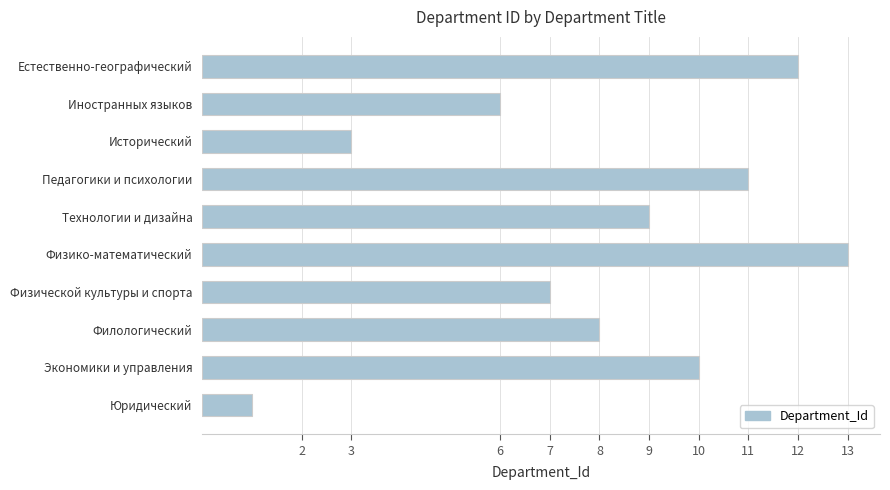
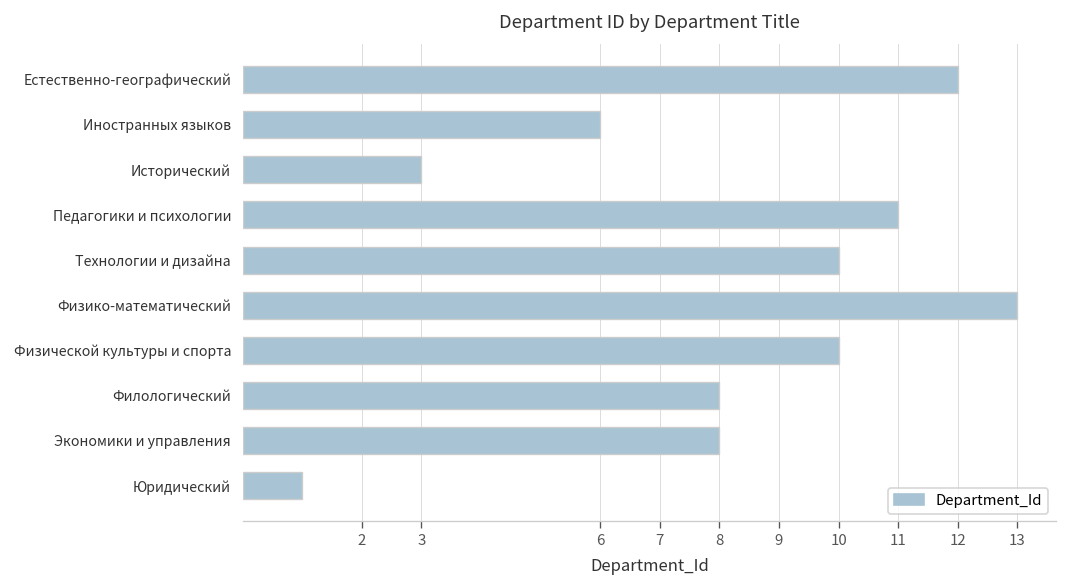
  {
    "Естественно-географический": 12,
    "Иностранных языков": 6,
    "Исторический": 3,
    "Педагогики и психологии": 11,
-   "Технологии и дизайна": 9,
+   "Технологии и дизайна": 10,
    "Физико-математический": 13,
-   "Физической культуры и спорта": 7,
+   "Физической культуры и спорта": 10,
    "Филологический": 8,
-   "Экономики и управления": 10,
+   "Экономики и управления": 8,
    "Юридический": 1
  }
